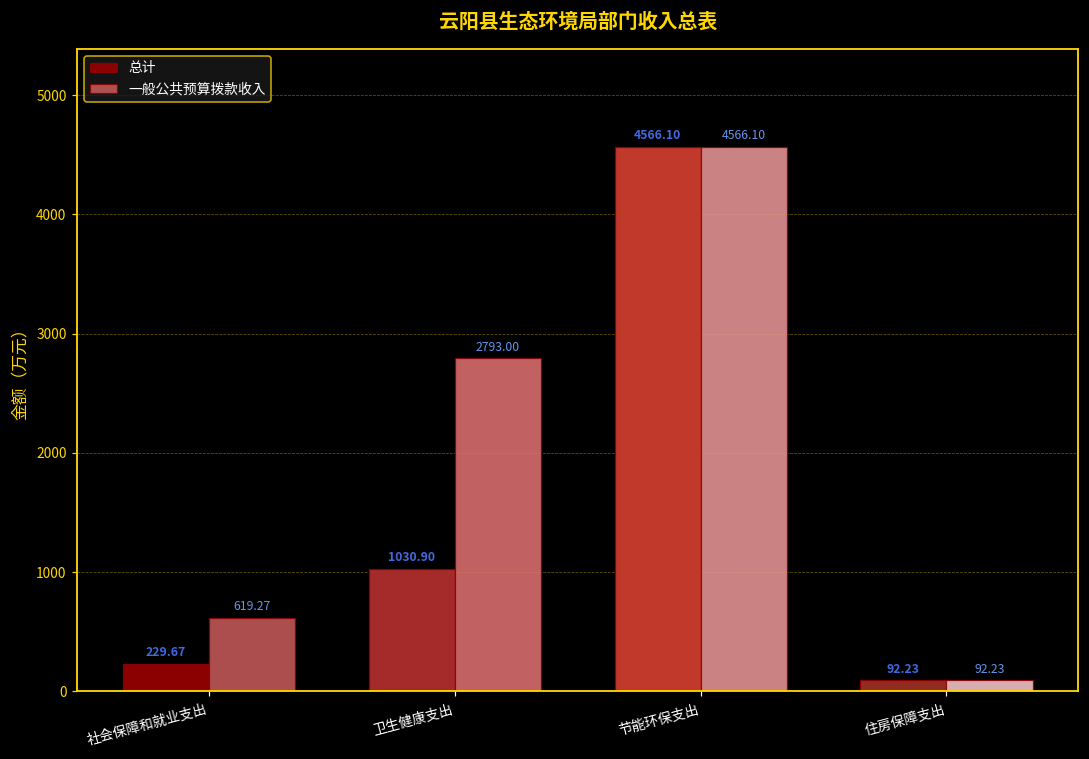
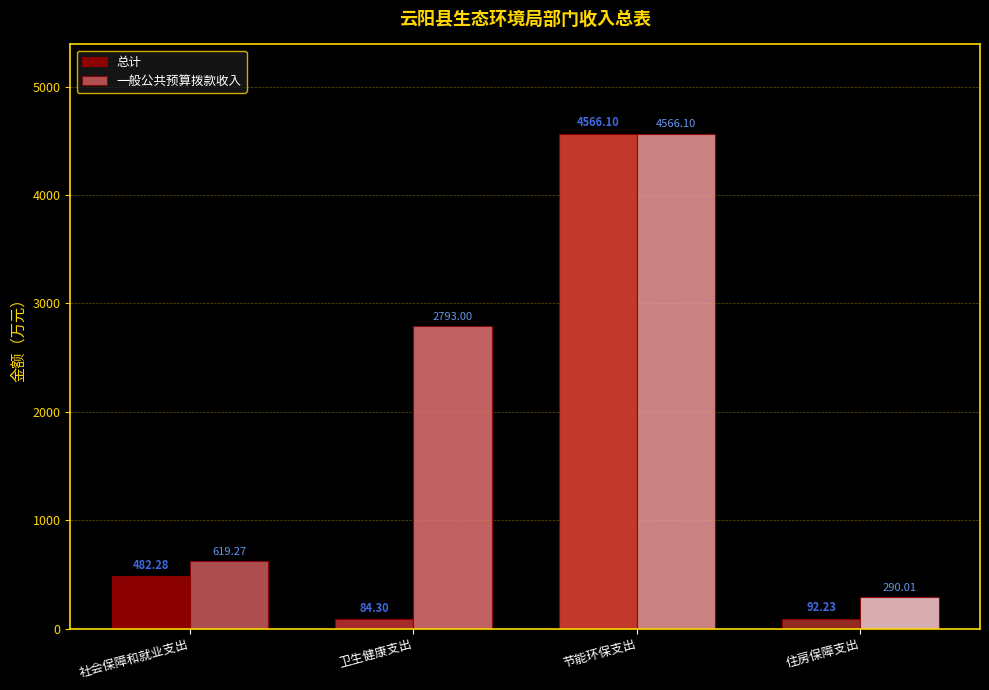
  {
    "总计": {
-     "社会保障和就业支出": 229.67,
-     "卫生健康支出": 1030.90,
+     "社会保障和就业支出": 482.28,
+     "卫生健康支出": 84.30,
      "节能环保支出": 4566.10,
      "住房保障支出": 92.23
    },
    "一般公共预算拨款收入": {
      "社会保障和就业支出": 619.27,
      "卫生健康支出": 2793.00,
      "节能环保支出": 4566.10,
-     "住房保障支出": 92.23
+     "住房保障支出": 290.01
    }
  }
